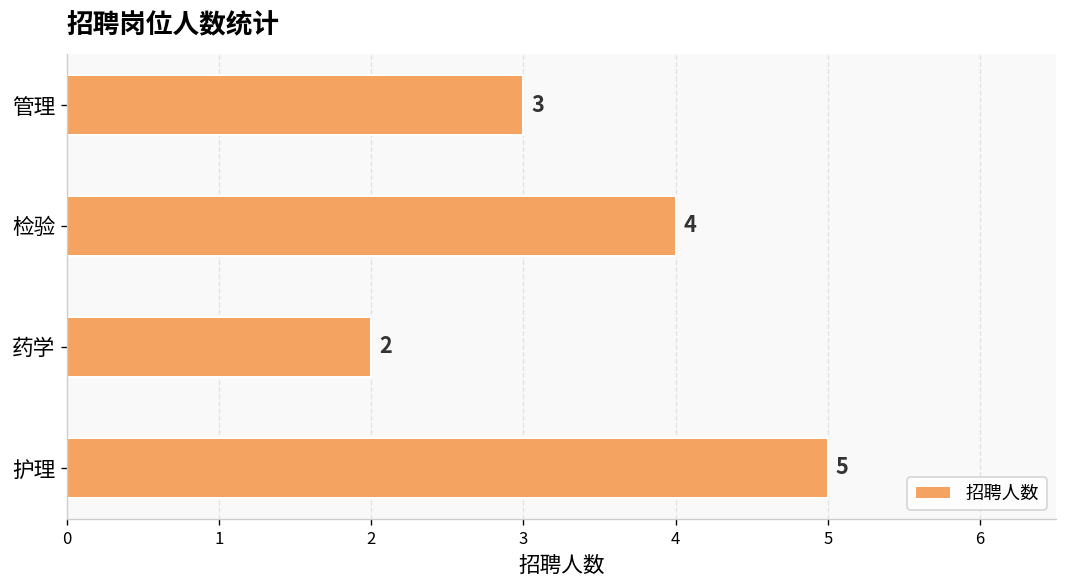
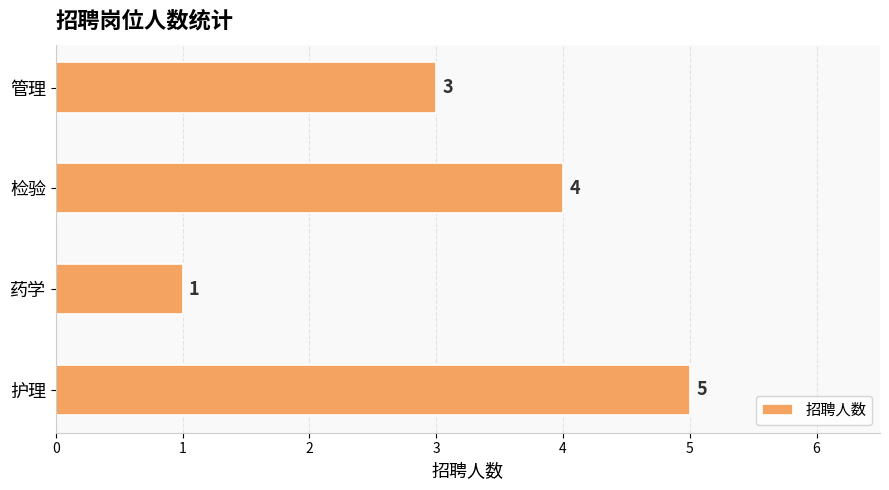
  {
    "管理": 3,
    "检验": 4,
-   "药学": 2,
+   "药学": 1,
    "护理": 5
  }
